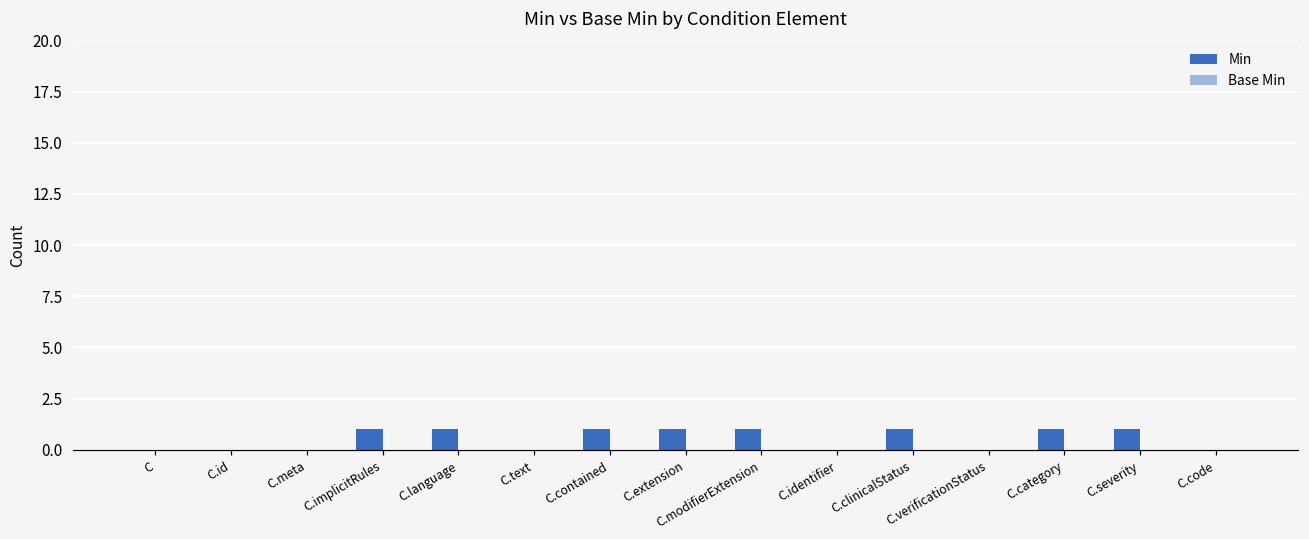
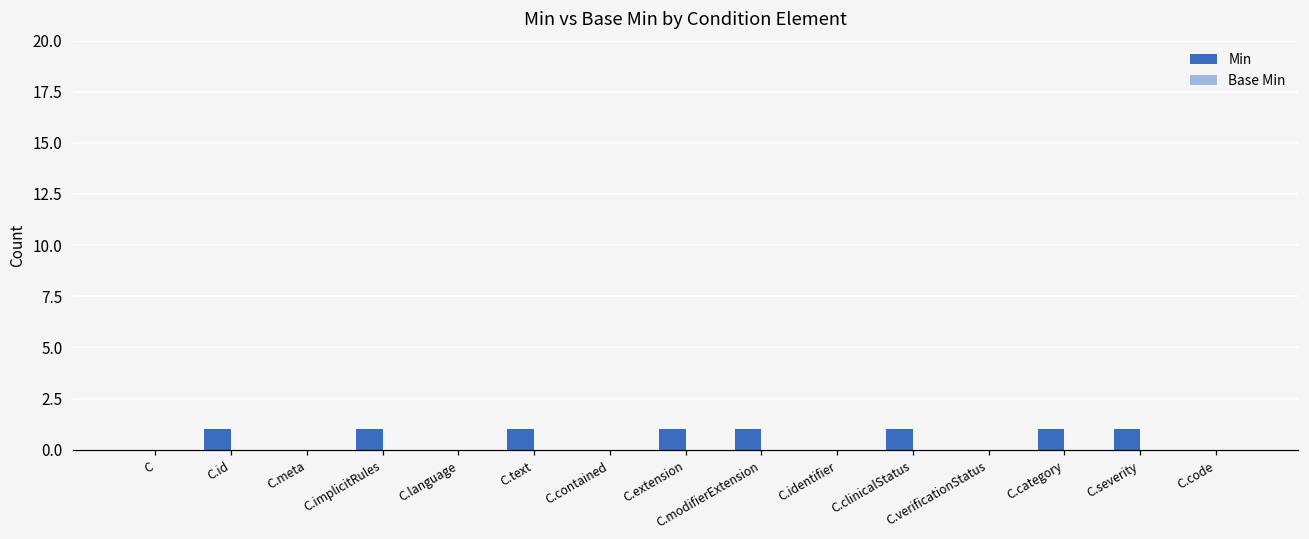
  {
    "Min": {
      "C": 0,
-     "C.id": 0,
+     "C.id": 1,
      "C.meta": 0,
      "C.implicitRules": 1,
-     "C.language": 1,
-     "C.text": 0,
-     "C.contained": 1,
+     "C.language": 0,
+     "C.text": 1,
+     "C.contained": 0,
      "C.extension": 1,
      "C.modifierExtension": 1,
      "C.identifier": 0,
      "C.clinicalStatus": 1,
      "C.verificationStatus": 0,
      "C.category": 1,
      "C.severity": 1,
      "C.code": 0
    },
    "Base Min": {
      "C": 0,
      "C.id": 0,
      "C.meta": 0,
      "C.implicitRules": 0,
      "C.language": 0,
      "C.text": 0,
      "C.contained": 0,
      "C.extension": 0,
      "C.modifierExtension": 0,
      "C.identifier": 0,
      "C.clinicalStatus": 0,
      "C.verificationStatus": 0,
      "C.category": 0,
      "C.severity": 0,
      "C.code": 0
    }
  }
